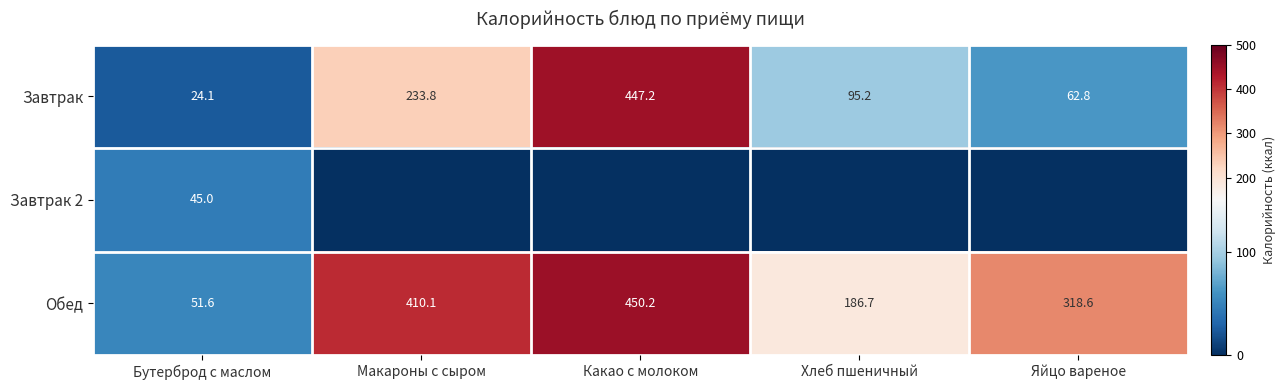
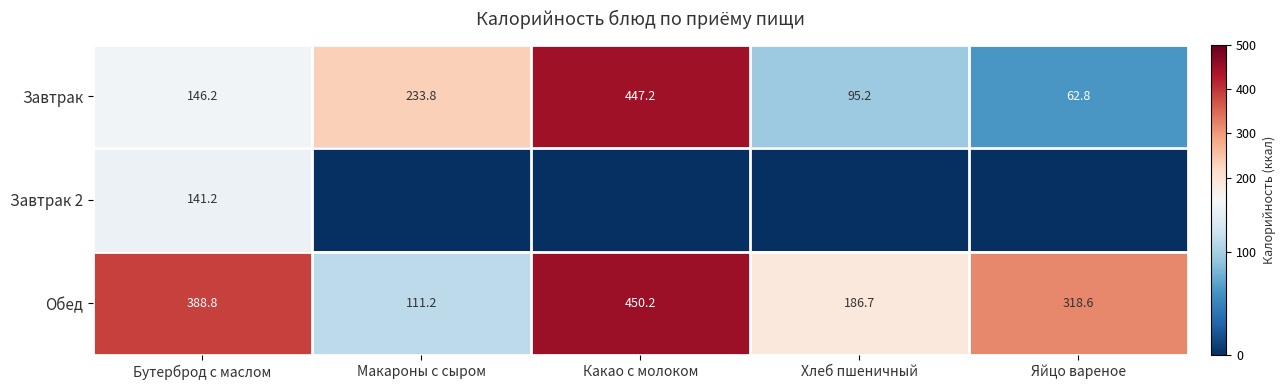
  {
    "Завтрак": {
-     "Бутерброд с маслом": 24.1,
+     "Бутерброд с маслом": 146.2,
      "Макароны с сыром": 233.8,
      "Какао с молоком": 447.2,
      "Хлеб пшеничный": 95.2,
      "Яйцо вареное": 62.8
    },
    "Завтрак 2": {
-     "Бутерброд с маслом": 45.0
+     "Бутерброд с маслом": 141.2
    },
    "Обед": {
-     "Бутерброд с маслом": 51.6,
-     "Макароны с сыром": 410.1,
+     "Бутерброд с маслом": 388.8,
+     "Макароны с сыром": 111.2,
      "Какао с молоком": 450.2,
      "Хлеб пшеничный": 186.7,
      "Яйцо вареное": 318.6
    }
  }
